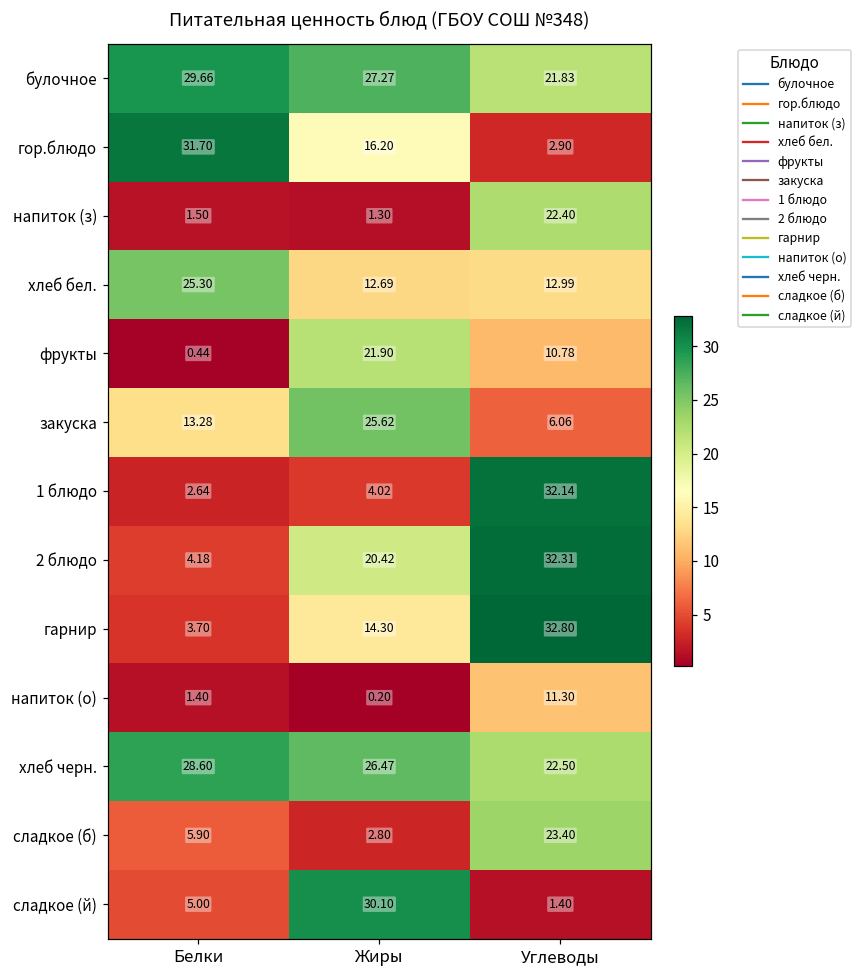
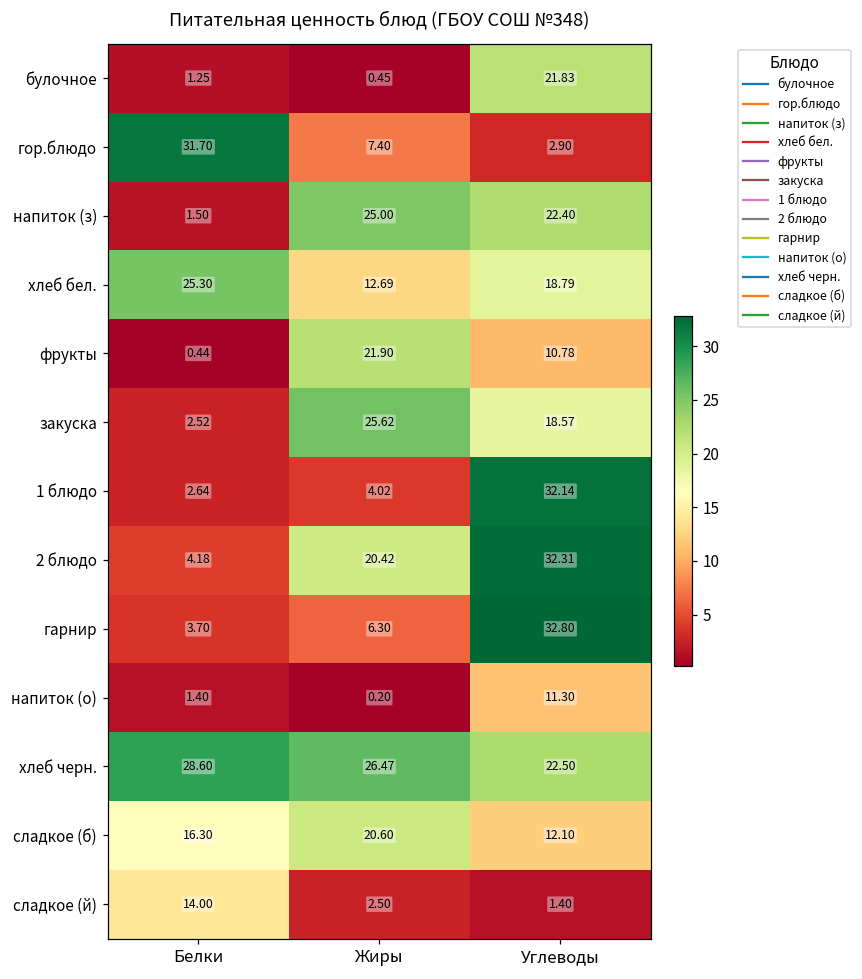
  {
    "булочное": {
-     "Белки": 29.66,
-     "Жиры": 27.27
+     "Белки": 1.25,
+     "Жиры": 0.45
    },
    "гор.блюдо": {
-     "Жиры": 16.20
+     "Жиры": 7.40
    },
    "напиток (з)": {
-     "Жиры": 1.30
+     "Жиры": 25.00
    },
    "хлеб бел.": {
-     "Углеводы": 12.99
+     "Углеводы": 18.79
    },
    "закуска": {
-     "Белки": 13.28,
-     "Углеводы": 6.06
+     "Белки": 2.52,
+     "Углеводы": 18.57
    },
    "гарнир": {
-     "Жиры": 14.30
+     "Жиры": 6.30
    },
    "сладкое (б)": {
-     "Белки": 5.90,
-     "Жиры": 2.80,
-     "Углеводы": 23.40
+     "Белки": 16.30,
+     "Жиры": 20.60,
+     "Углеводы": 12.10
    },
    "сладкое (й)": {
-     "Белки": 5.00,
-     "Жиры": 30.10
+     "Белки": 14.00,
+     "Жиры": 2.50
    }
  }
